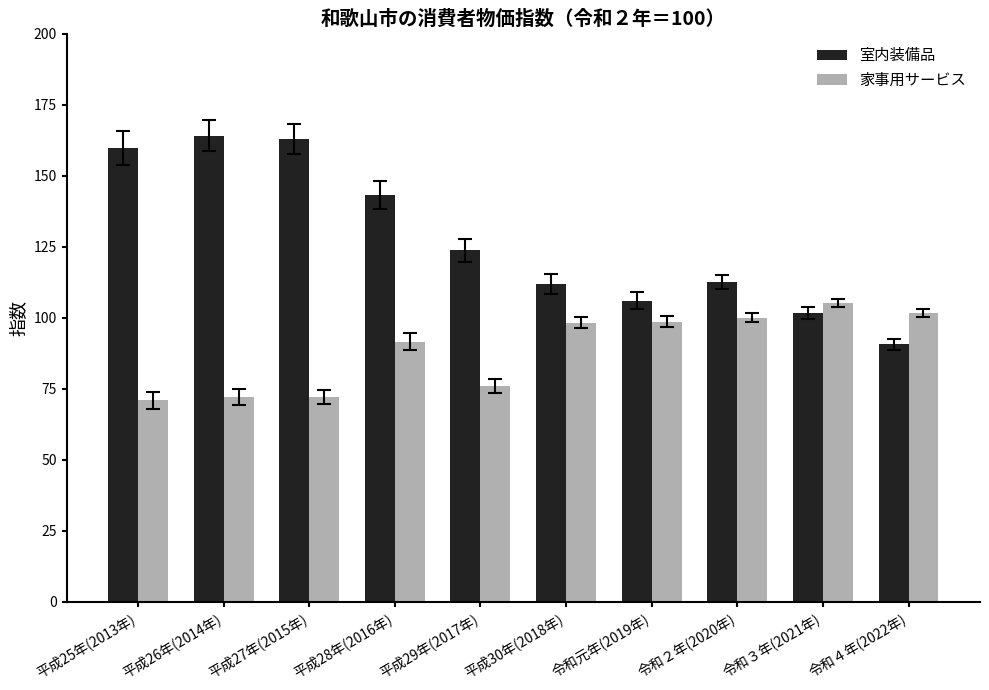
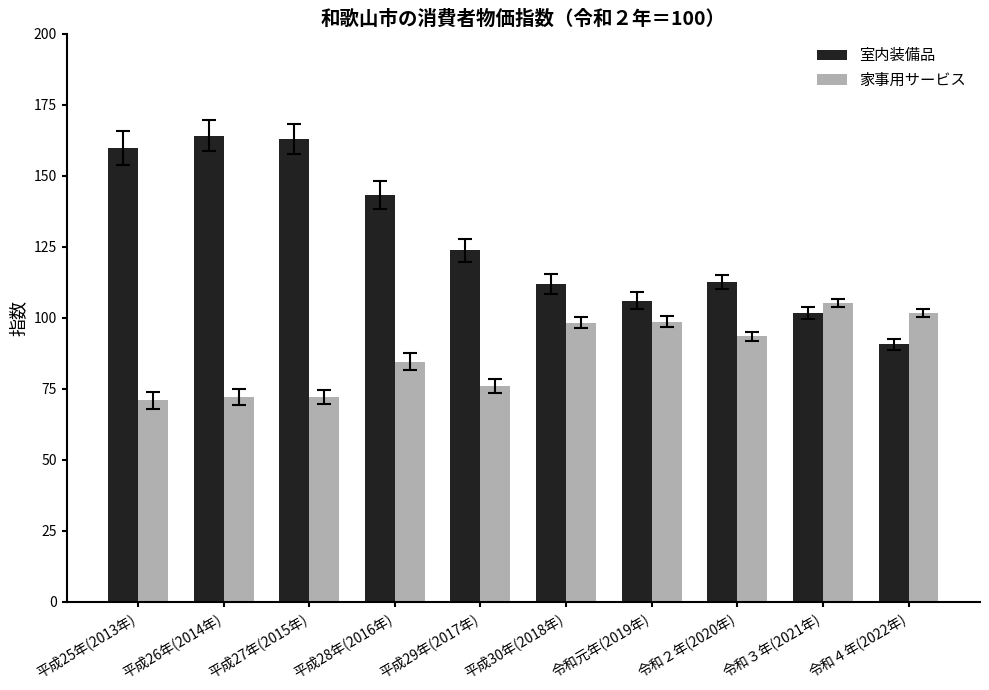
  {
    "室内装備品": {
      "平成25年(2013年)": 160,
      "平成26年(2014年)": 164,
      "平成27年(2015年)": 163,
      "平成28年(2016年)": 143,
      "平成29年(2017年)": 124,
      "平成30年(2018年)": 112,
      "令和元年(2019年)": 106,
      "令和２年(2020年)": 113,
      "令和３年(2021年)": 102,
      "令和４年(2022年)": 91
    },
    "家事用サービス": {
      "平成25年(2013年)": 71,
      "平成26年(2014年)": 72,
      "平成27年(2015年)": 72,
-     "平成28年(2016年)": 92,
+     "平成28年(2016年)": 85,
      "平成29年(2017年)": 76,
      "平成30年(2018年)": 98,
      "令和元年(2019年)": 99,
-     "令和２年(2020年)": 100,
+     "令和２年(2020年)": 93,
      "令和３年(2021年)": 105,
      "令和４年(2022年)": 102
    }
  }
